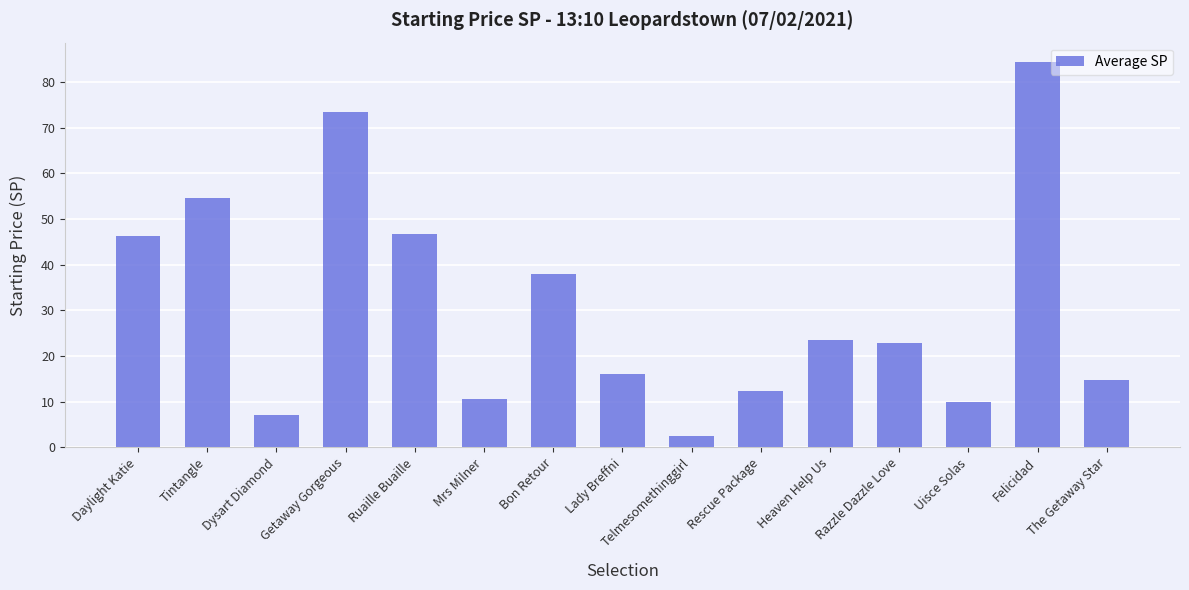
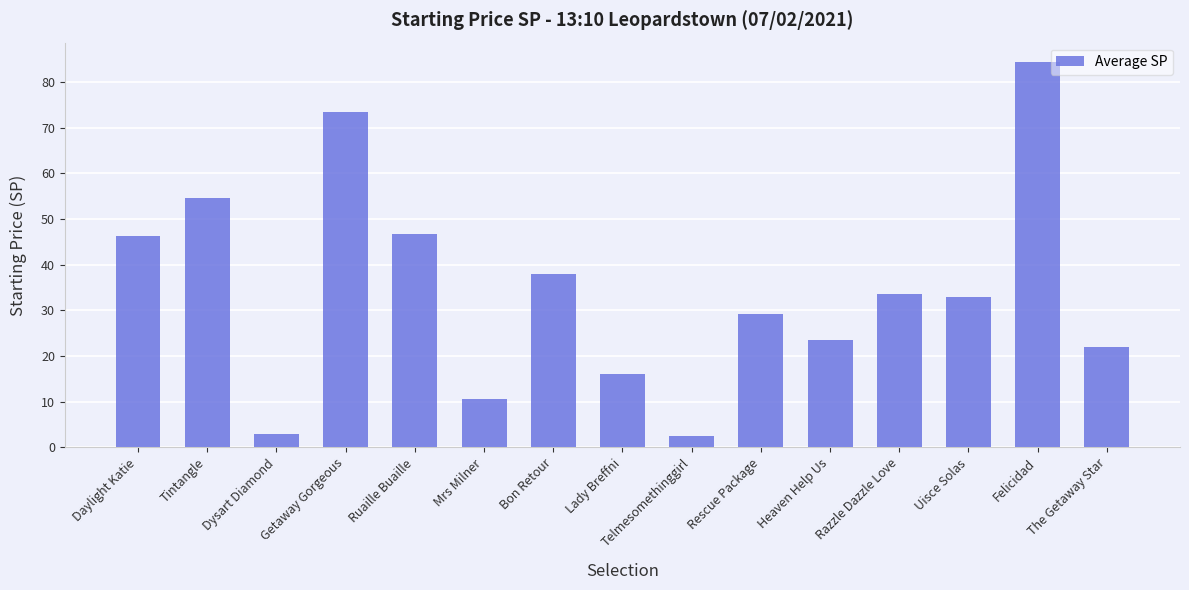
  {
    "Daylight Katie": 46,
    "Tintangle": 55,
-   "Dysart Diamond": 7,
+   "Dysart Diamond": 3,
    "Getaway Gorgeous": 73,
    "Ruaille Buaille": 47,
    "Mrs Milner": 10,
    "Bon Retour": 38,
    "Lady Breffni": 16,
    "Telmesomethinggirl": 3,
-   "Rescue Package": 12,
+   "Rescue Package": 29,
    "Heaven Help Us": 23,
-   "Razzle Dazzle Love": 23,
-   "Uisce Solas": 10,
+   "Razzle Dazzle Love": 34,
+   "Uisce Solas": 33,
    "Felicidad": 84,
-   "The Getaway Star": 15
+   "The Getaway Star": 22
  }
